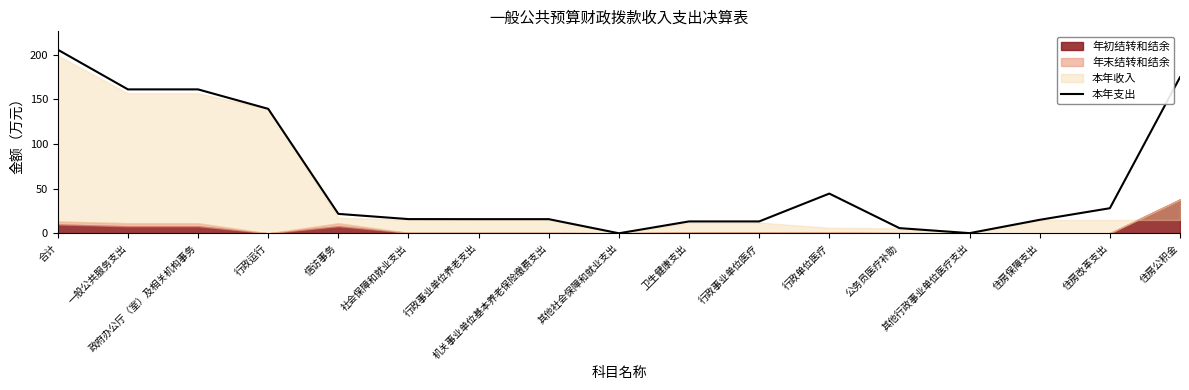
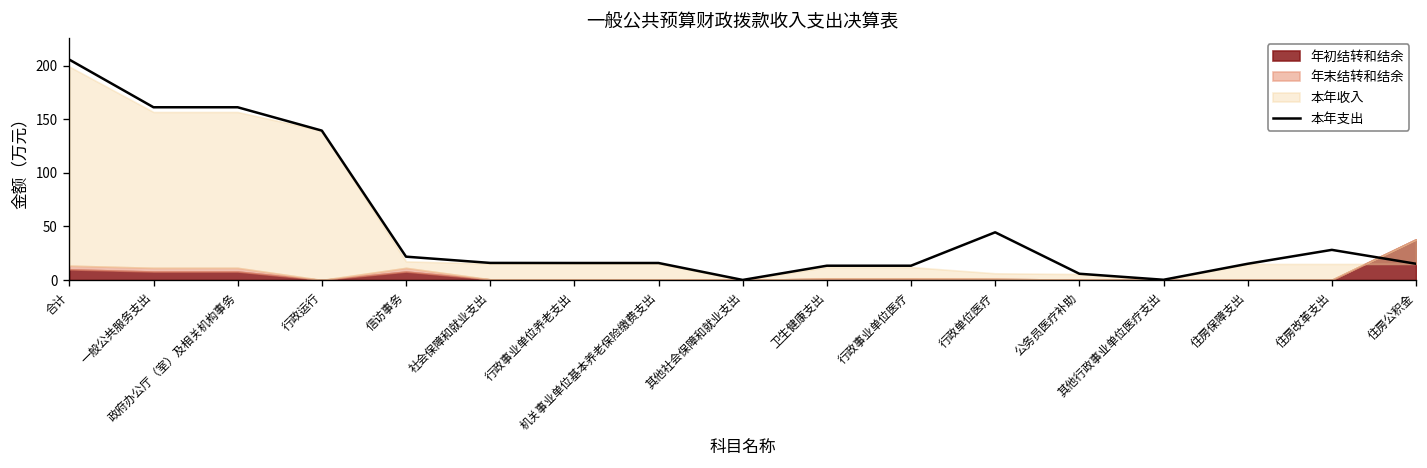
  {
    "本年支出": {
      "合计": 210,
      "一般公共服务支出": 160,
      "政府办公厅（室）及相关机构事务": 160,
      "信访事务": 20,
      "行政单位医疗": 40,
      "住房改革支出": 30,
-     "住房公积金": 170
+     "住房公积金": 20
    },
    "年初结转和结余": {
      "合计": 10,
      "一般公共服务支出": 10,
      "政府办公厅（室）及相关机构事务": 10,
      "信访事务": 10
    },
    "年末结转和结余": {
      "合计": 0,
      "一般公共服务支出": 0,
      "政府办公厅（室）及相关机构事务": 0,
      "信访事务": 0
    }
  }
